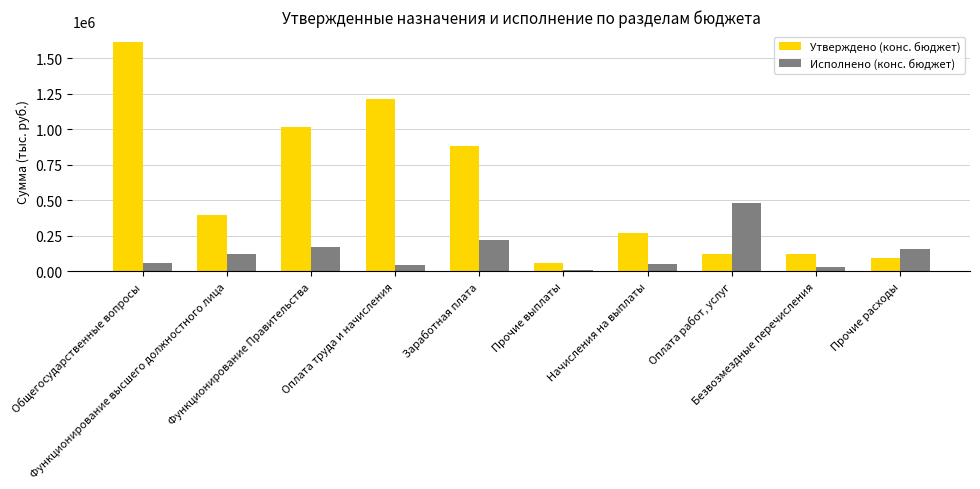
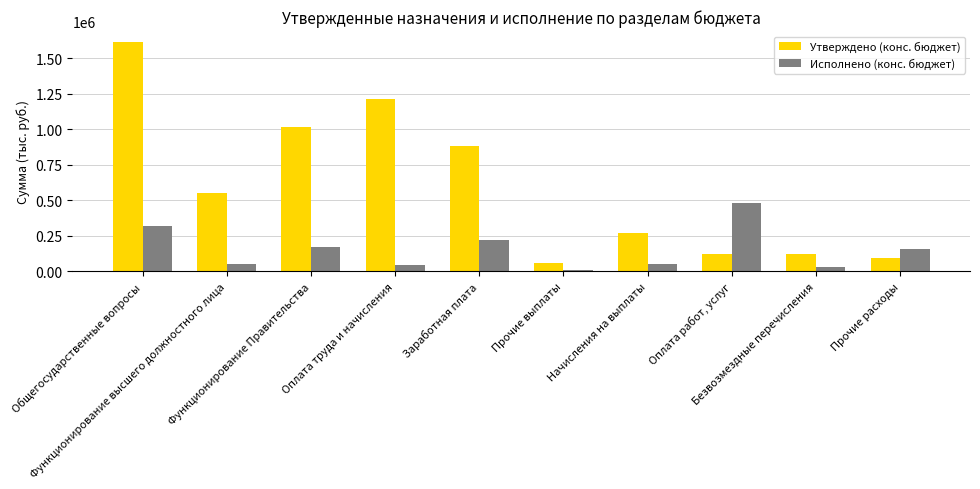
  {
    "Утверждено (конс. бюджет)": {
      "Общегосударственные вопросы": 1610000,
-     "Функционирование высшего должностного лица": 400000,
+     "Функционирование высшего должностного лица": 550000,
      "Функционирование Правительства": 1020000,
      "Оплата труда и начисления": 1210000,
      "Заработная плата": 890000,
      "Прочие выплаты": 60000,
      "Начисления на выплаты": 270000,
      "Оплата работ, услуг": 130000,
      "Безвозмездные перечисления": 120000,
      "Прочие расходы": 90000
    },
    "Исполнено (конс. бюджет)": {
-     "Общегосударственные вопросы": 60000,
-     "Функционирование высшего должностного лица": 120000,
+     "Общегосударственные вопросы": 320000,
+     "Функционирование высшего должностного лица": 50000,
      "Функционирование Правительства": 170000,
      "Оплата труда и начисления": 50000,
      "Заработная плата": 220000,
      "Начисления на выплаты": 50000,
      "Оплата работ, услуг": 480000,
      "Безвозмездные перечисления": 30000,
      "Прочие расходы": 160000
    }
  }
